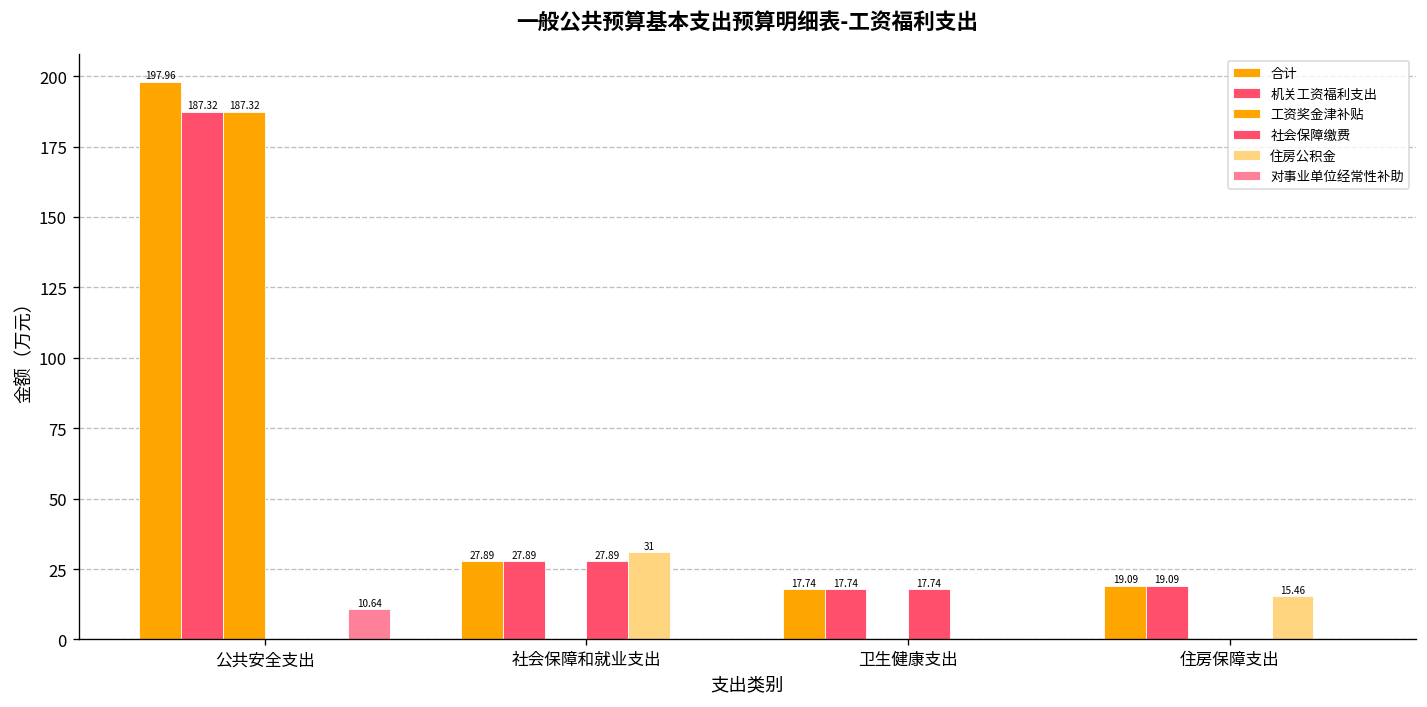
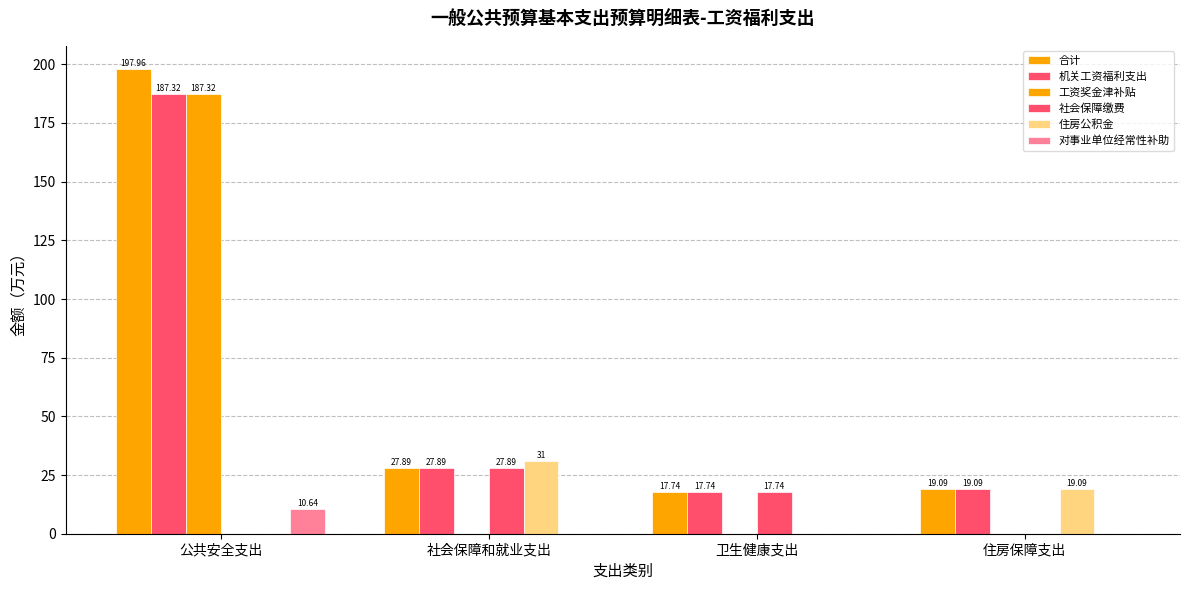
  {
    "住房公积金": {
      "社会保障和就业支出": 31,
-     "住房保障支出": 15.46
+     "住房保障支出": 19.09
    },
    "对事业单位经常性补助": {
      "公共安全支出": 10.64
    }
  }
